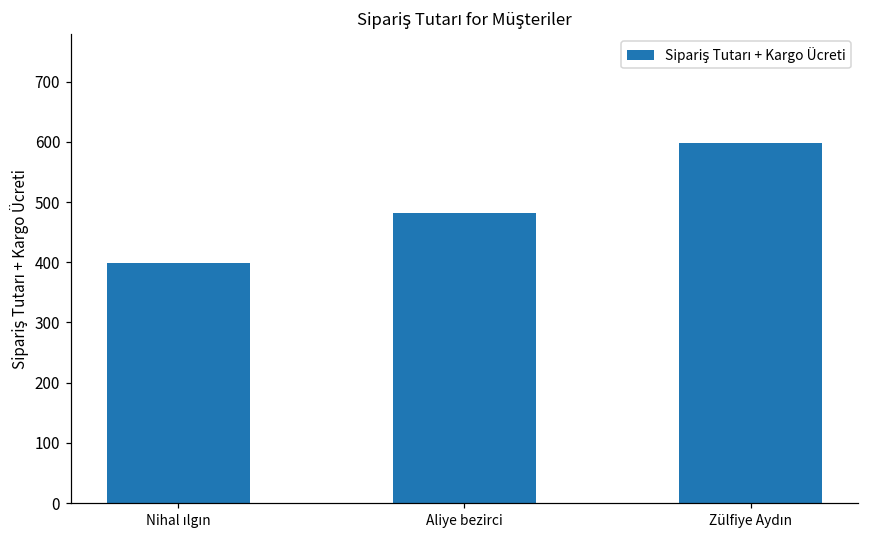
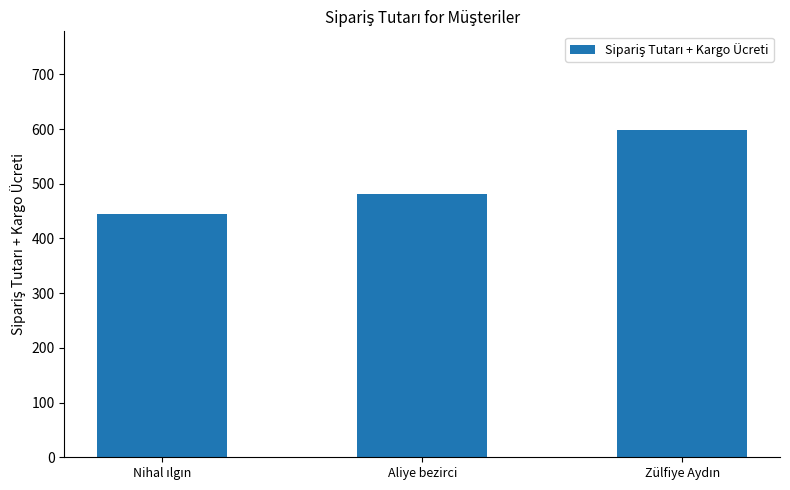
  {
-   "Nihal ılgın": 400,
+   "Nihal ılgın": 440,
    "Aliye bezirci": 480,
    "Zülfiye Aydın": 600
  }
